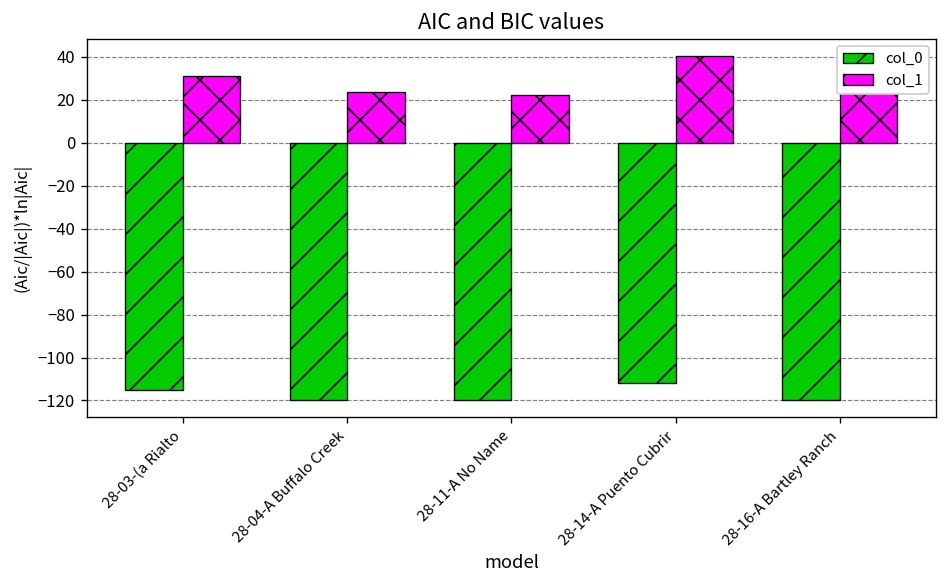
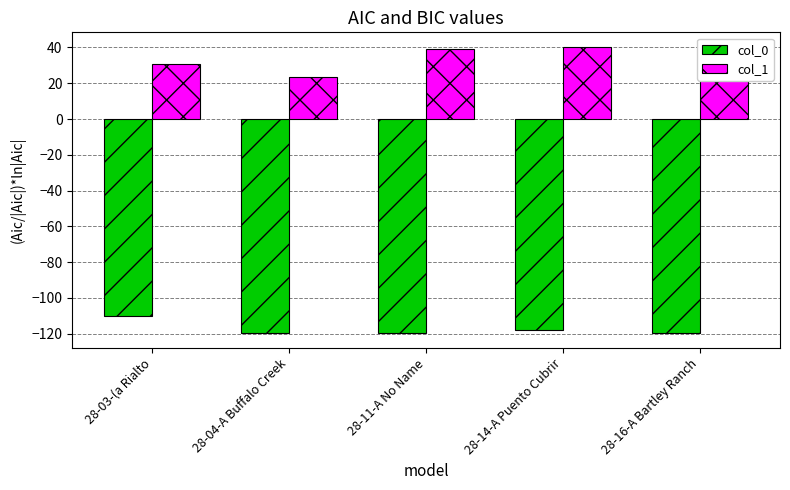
  {
    "col_0": {
-     "28-03-(a Rialto": -115,
+     "28-03-(a Rialto": -110,
      "28-04-A Buffalo Creek": -120,
      "28-11-A No Name": -120,
-     "28-14-A Puento Cubrir": -112,
+     "28-14-A Puento Cubrir": -118,
      "28-16-A Bartley Ranch": -120
    },
    "col_1": {
      "28-03-(a Rialto": 31,
      "28-04-A Buffalo Creek": 24,
-     "28-11-A No Name": 22,
+     "28-11-A No Name": 39,
      "28-14-A Puento Cubrir": 40
    }
  }
